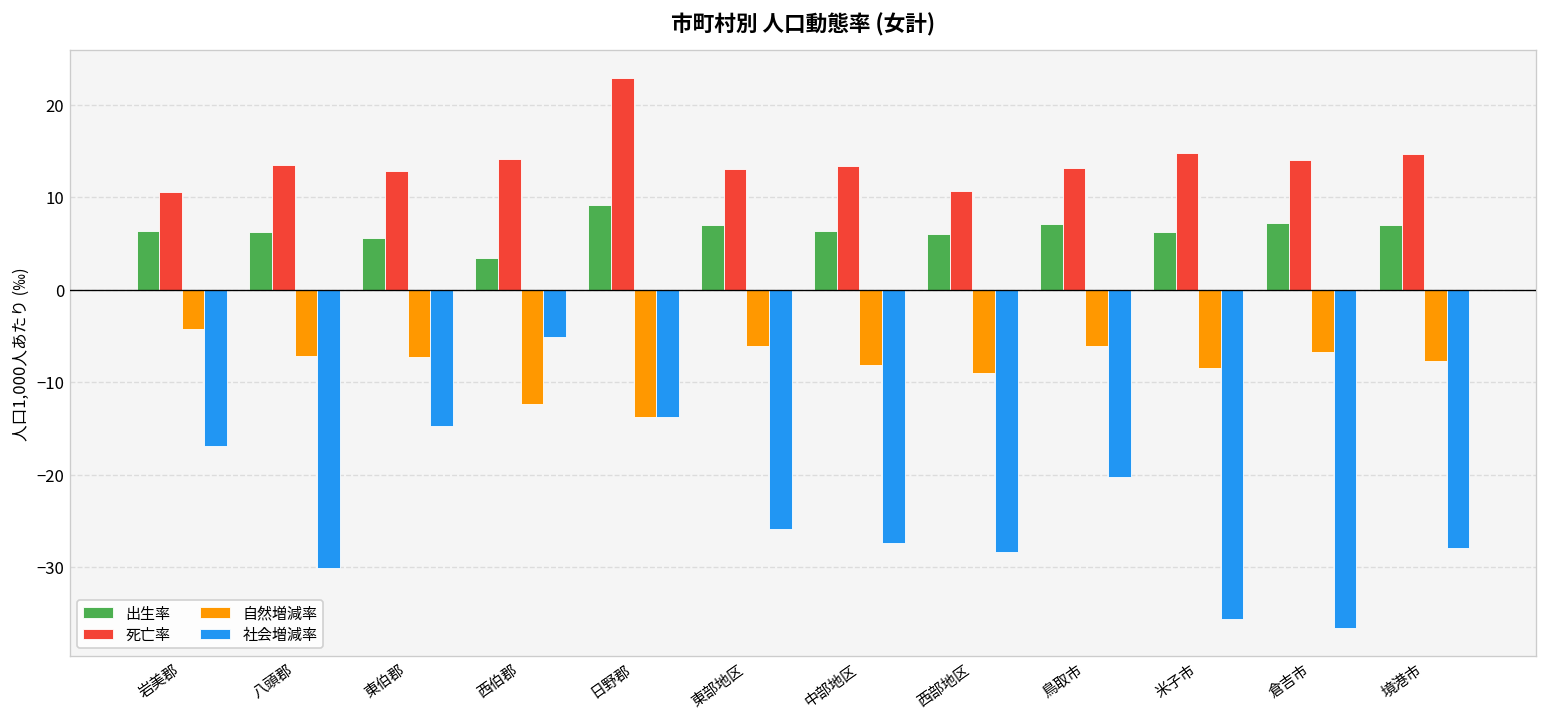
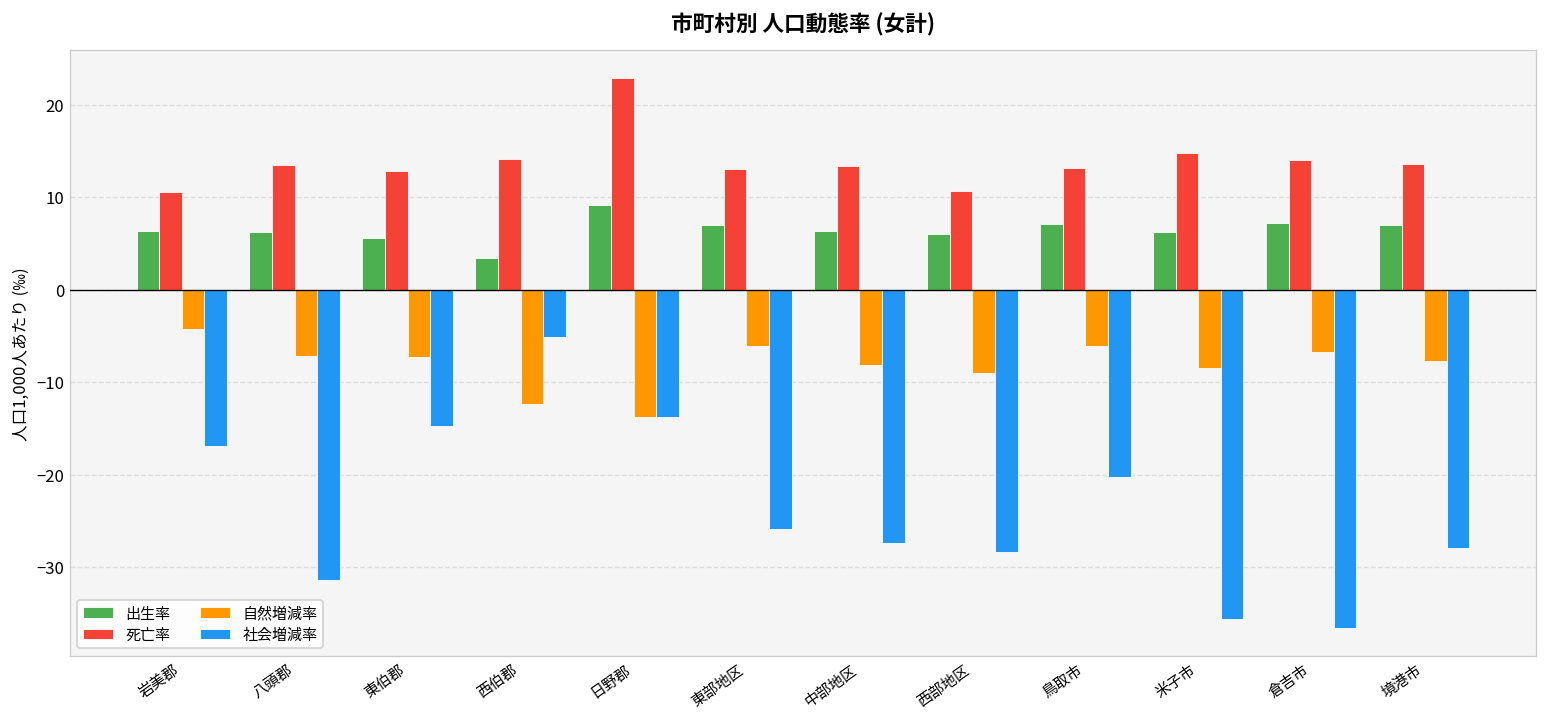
  {
    "出生率": {
      "岩美郡": 6,
      "八頭郡": 6,
      "東伯郡": 6,
      "西伯郡": 3,
      "日野郡": 9,
      "東部地区": 7,
      "中部地区": 6,
      "西部地区": 6,
      "鳥取市": 7,
      "米子市": 6,
      "倉吉市": 7,
      "境港市": 7
    },
    "死亡率": {
      "岩美郡": 11,
      "八頭郡": 13,
      "東伯郡": 13,
      "西伯郡": 14,
      "日野郡": 23,
      "東部地区": 13,
      "中部地区": 13,
      "西部地区": 11,
      "鳥取市": 13,
      "米子市": 15,
      "倉吉市": 14,
-     "境港市": 15
+     "境港市": 14
    },
    "自然増減率": {
      "岩美郡": -4,
      "八頭郡": -7,
      "東伯郡": -7,
      "西伯郡": -12,
      "日野郡": -14,
      "東部地区": -6,
      "中部地区": -8,
      "西部地区": -9,
      "鳥取市": -6,
      "米子市": -9,
      "倉吉市": -7,
      "境港市": -8
    },
    "社会増減率": {
      "岩美郡": -17,
-     "八頭郡": -30,
+     "八頭郡": -31,
      "東伯郡": -15,
      "西伯郡": -5,
      "日野郡": -14,
      "東部地区": -26,
      "中部地区": -27,
      "西部地区": -28,
      "鳥取市": -20,
      "米子市": -36,
      "倉吉市": -37,
      "境港市": -28
    }
  }
